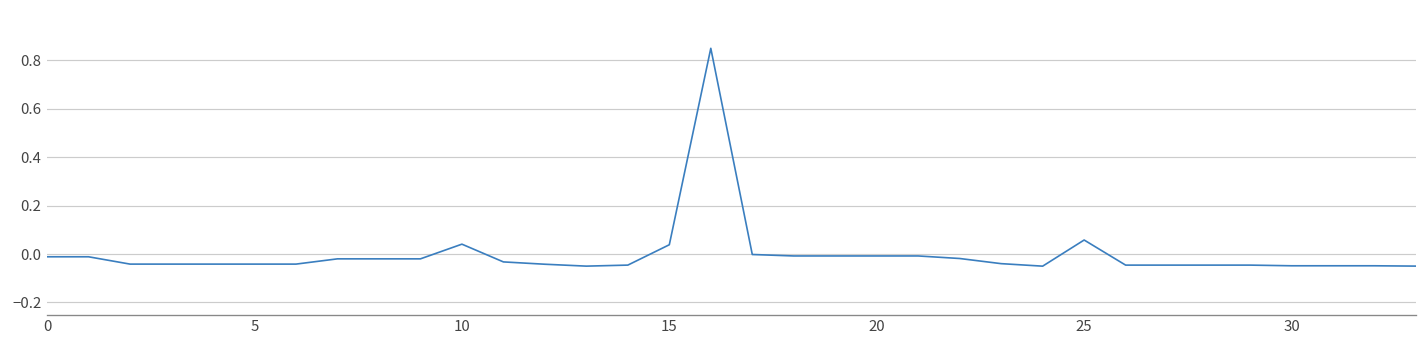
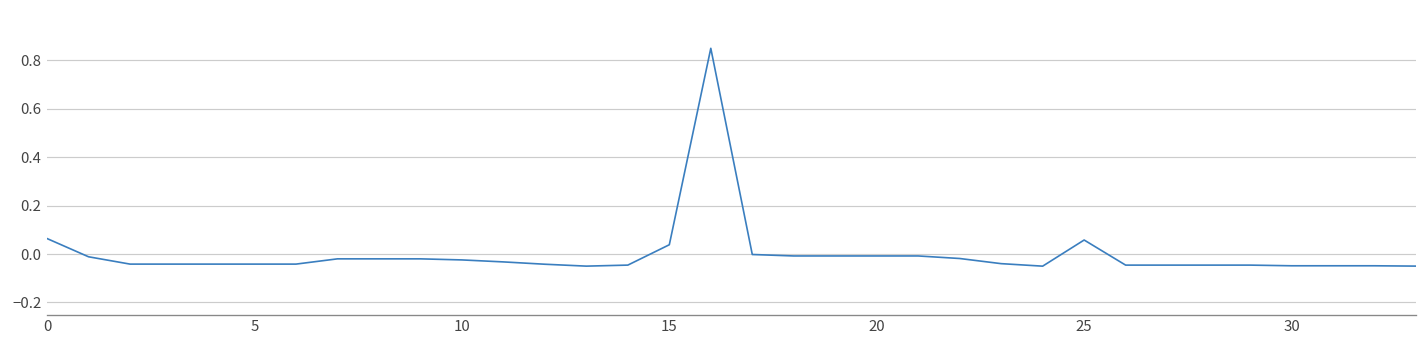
  {
-   "0": -0.01,
+   "0": 0.06,
    "5": -0.04,
-   "10": 0.04,
+   "10": -0.02,
    "15": 0.04,
    "20": -0.01,
    "25": 0.06,
    "30": -0.05
  }
